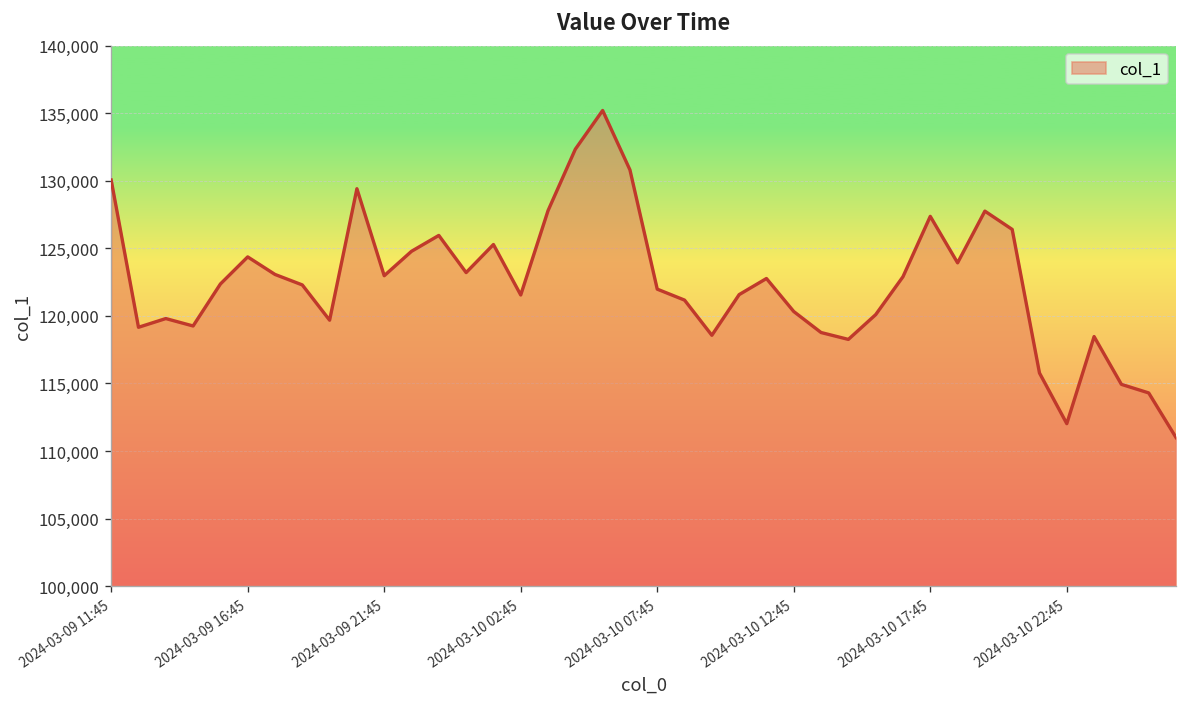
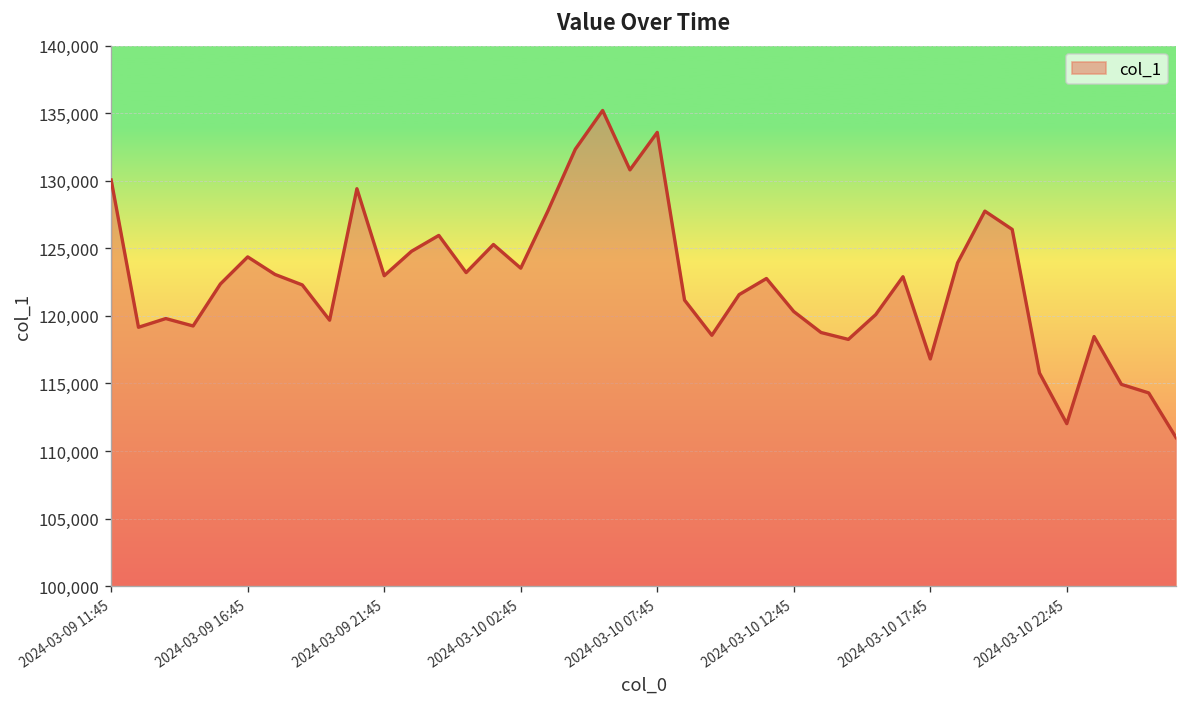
  {
    "2024-03-09 11:45": "130,100",
    "2024-03-09 16:45": "124,400",
    "2024-03-09 21:45": "123,000",
-   "2024-03-10 02:45": "121,500",
-   "2024-03-10 07:45": "122,000",
+   "2024-03-10 02:45": "123,500",
+   "2024-03-10 07:45": "133,600",
    "2024-03-10 12:45": "120,300",
-   "2024-03-10 17:45": "127,400",
+   "2024-03-10 17:45": "116,800",
    "2024-03-10 22:45": "112,000"
  }
